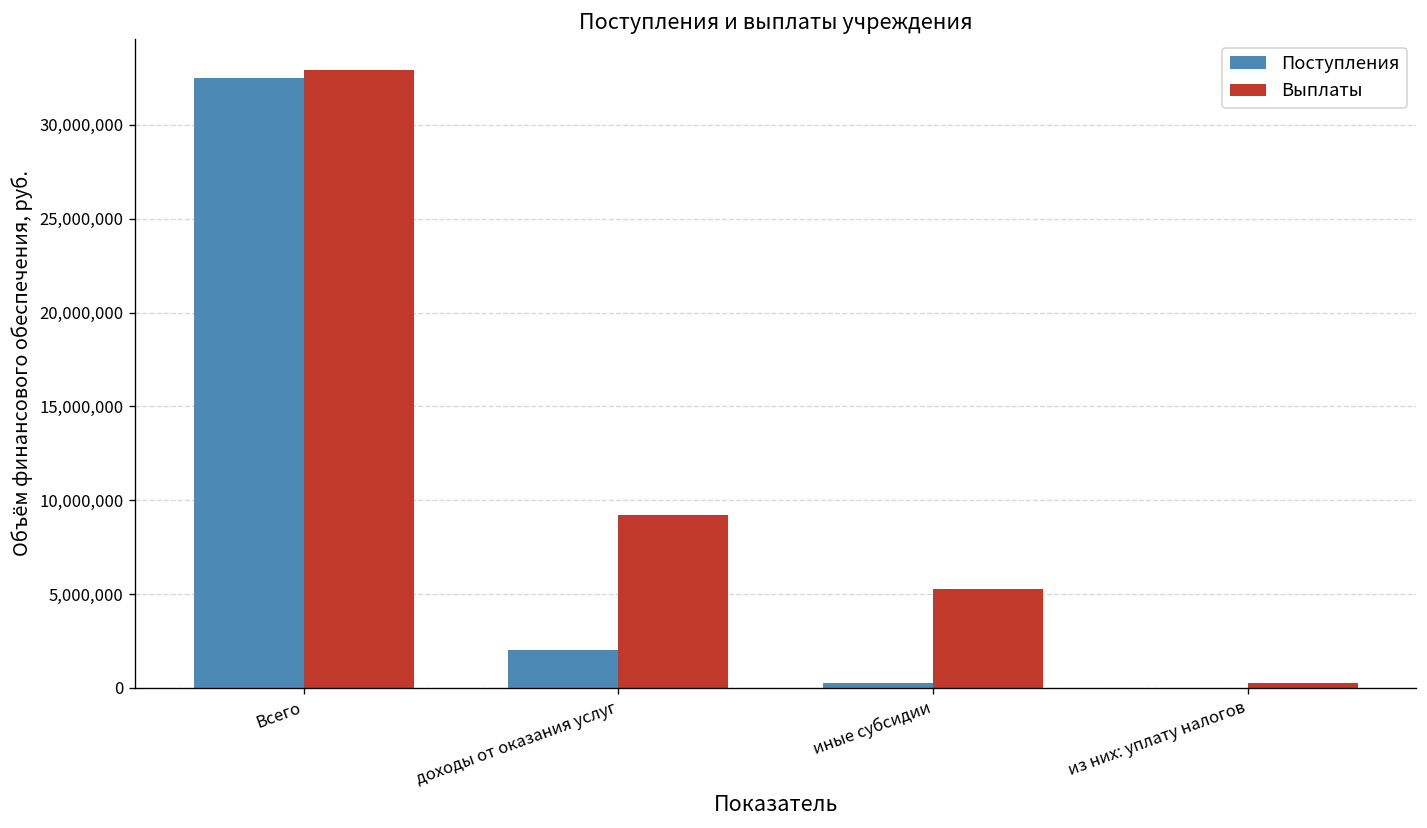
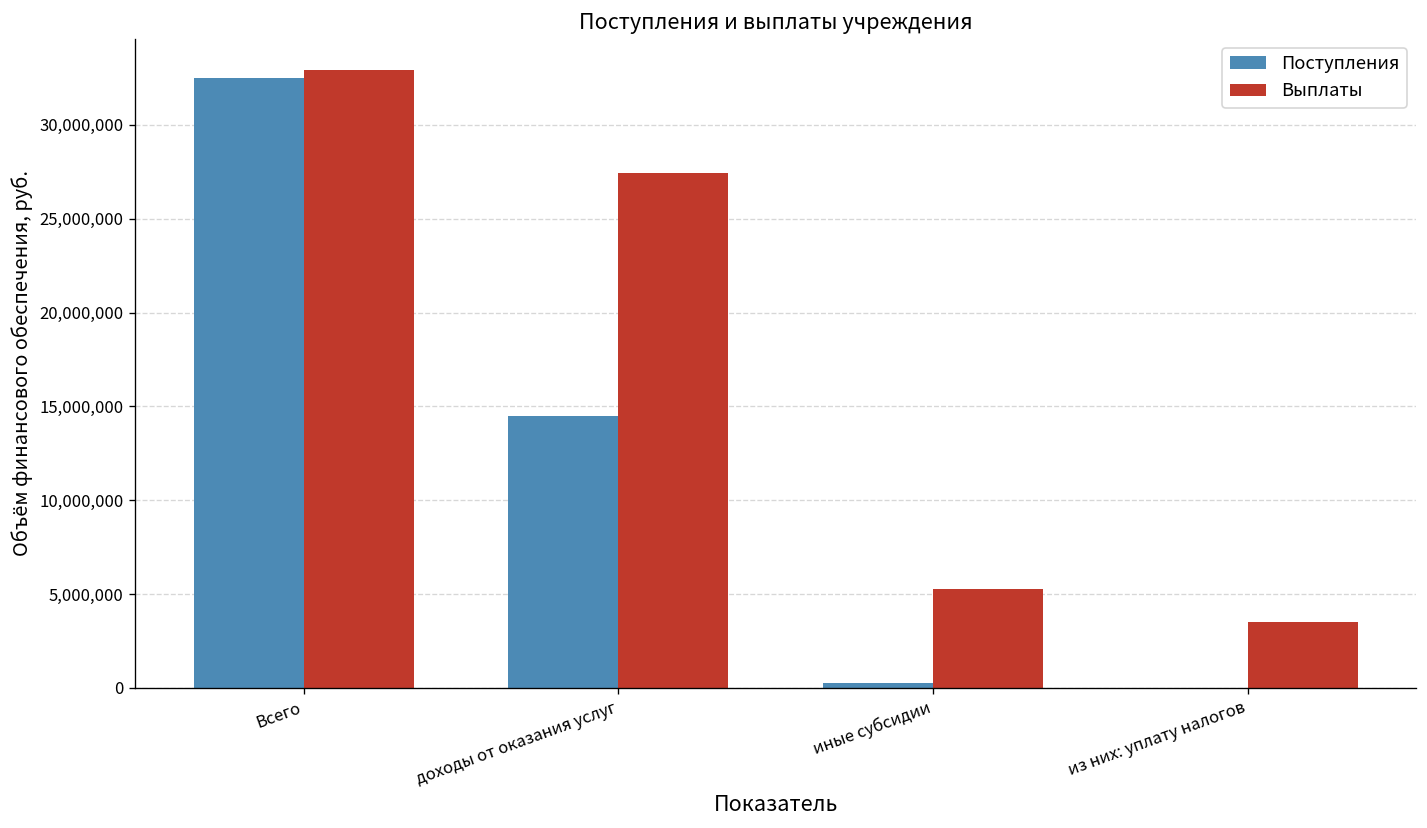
  {
    "Поступления": {
      "Всего": "32,500,000",
-     "доходы от оказания услуг": "2,000,000",
+     "доходы от оказания услуг": "14,500,000",
      "иные субсидии": "300,000",
      "из них: уплату налогов": "0"
    },
    "Выплаты": {
      "Всего": "32,900,000",
-     "доходы от оказания услуг": "9,200,000",
+     "доходы от оказания услуг": "27,400,000",
      "иные субсидии": "5,300,000",
-     "из них: уплату налогов": "200,000"
+     "из них: уплату налогов": "3,500,000"
    }
  }
